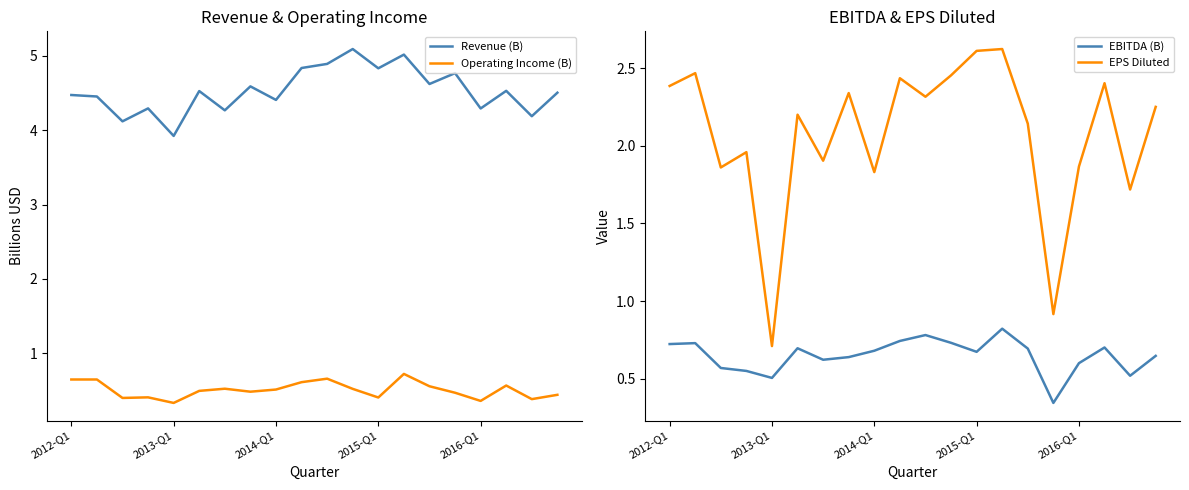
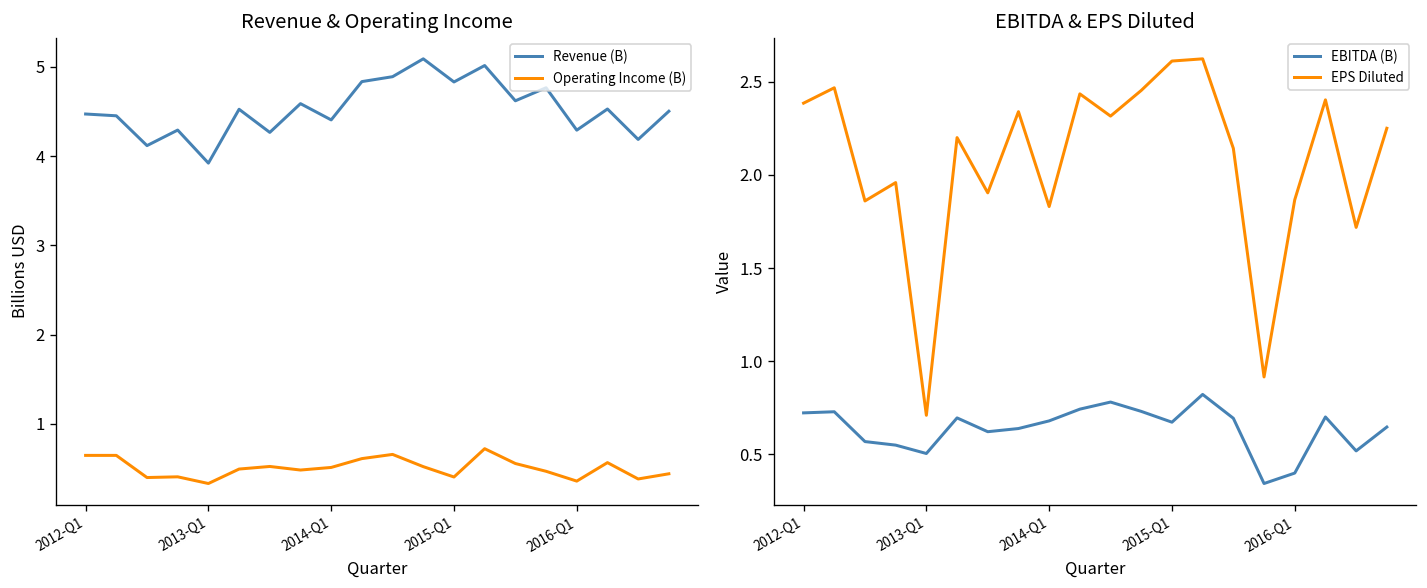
  {
    "Revenue & Operating Income": {
      "Revenue (B)": {
        "2012-Q1": 4.5,
        "2013-Q1": 3.9,
        "2014-Q1": 4.4,
        "2015-Q1": 4.8,
        "2016-Q1": 4.3
      },
      "Operating Income (B)": {
        "2012-Q1": 0.6,
        "2013-Q1": 0.3,
        "2014-Q1": 0.5,
        "2015-Q1": 0.4,
        "2016-Q1": 0.4
      }
    },
    "EBITDA & EPS Diluted": {
      "EBITDA (B)": {
        "2012-Q1": 0.72,
        "2013-Q1": 0.5,
        "2014-Q1": 0.68,
        "2015-Q1": 0.67,
-       "2016-Q1": 0.6
+       "2016-Q1": 0.4
      },
      "EPS Diluted": {
        "2012-Q1": 2.4,
        "2013-Q1": 0.7,
        "2014-Q1": 1.83,
        "2015-Q1": 2.6,
        "2016-Q1": 1.87
      }
    }
  }
